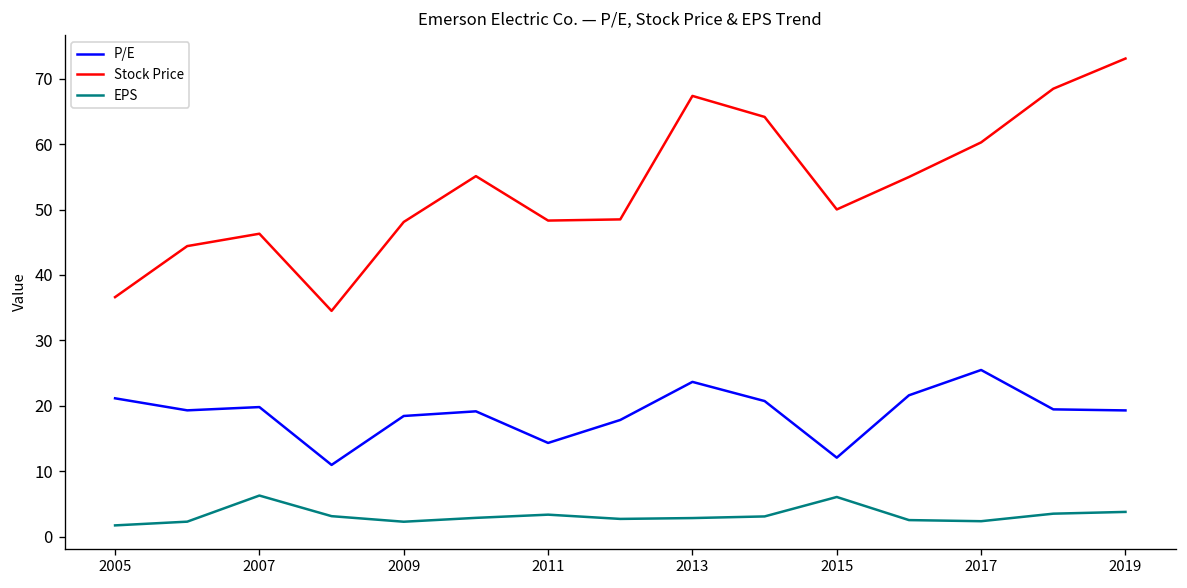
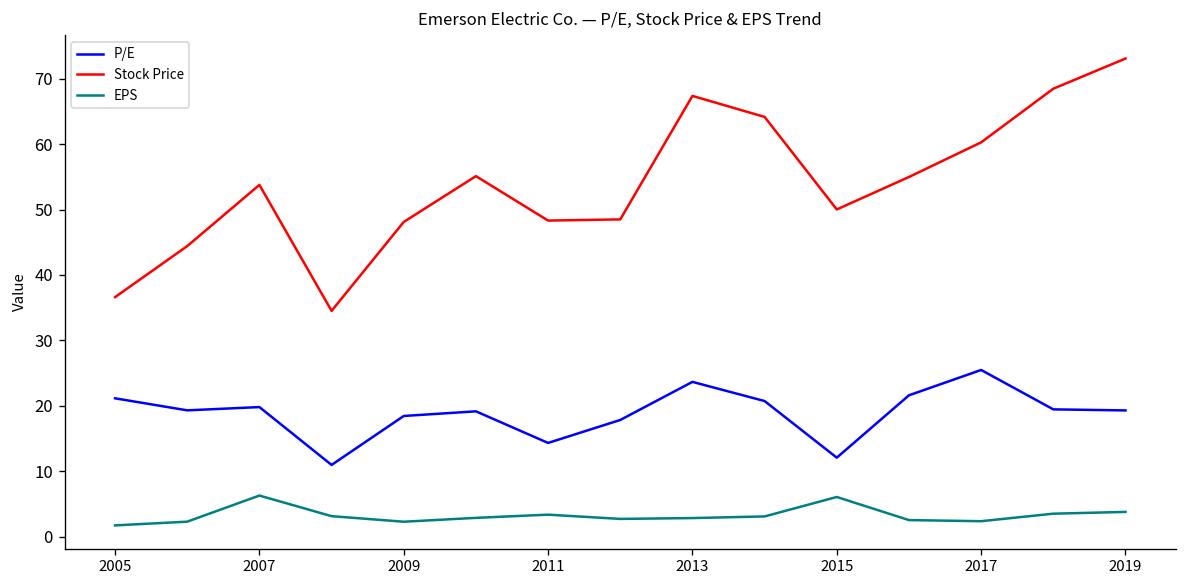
  {
    "P/E": {
      "2005": 21,
      "2007": 20,
      "2009": 18,
      "2011": 14,
      "2013": 24,
      "2015": 12,
      "2017": 25,
      "2019": 19
    },
    "Stock Price": {
      "2005": 37,
-     "2007": 46,
+     "2007": 54,
      "2009": 48,
      "2011": 48,
      "2013": 67,
      "2015": 50,
      "2017": 60,
      "2019": 73
    },
    "EPS": {
      "2005": 2,
      "2007": 6,
      "2009": 2,
      "2011": 3,
      "2013": 3,
      "2015": 6,
      "2017": 2,
      "2019": 4
    }
  }
